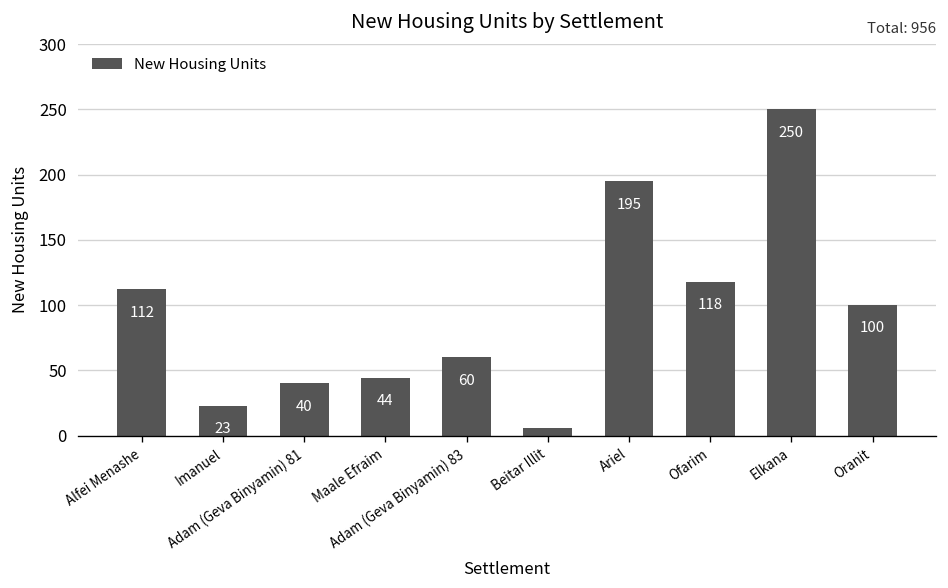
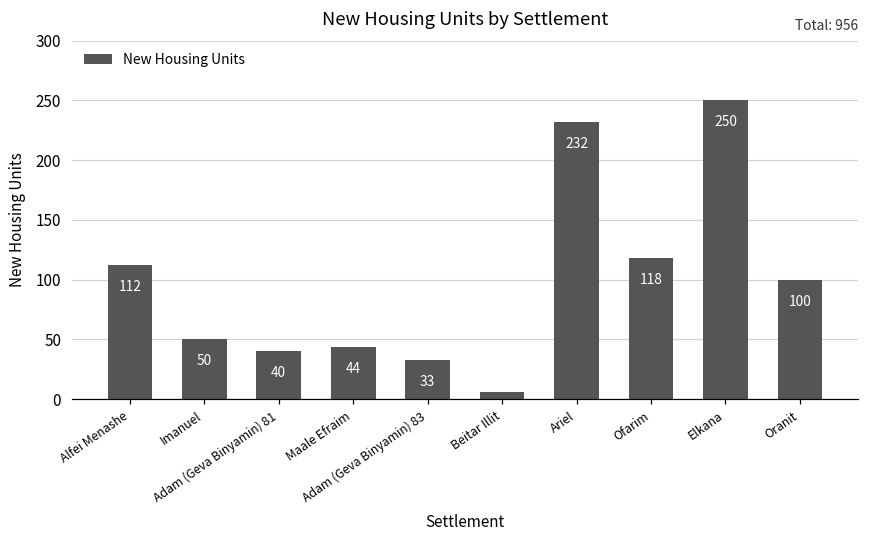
  {
    "Alfei Menashe": 112,
-   "Imanuel": 23,
+   "Imanuel": 50,
    "Adam (Geva Binyamin) 81": 40,
    "Maale Efraim": 44,
-   "Adam (Geva Binyamin) 83": 60,
-   "Ariel": 195,
+   "Adam (Geva Binyamin) 83": 33,
+   "Ariel": 232,
    "Ofarim": 118,
    "Elkana": 250,
    "Oranit": 100
  }
